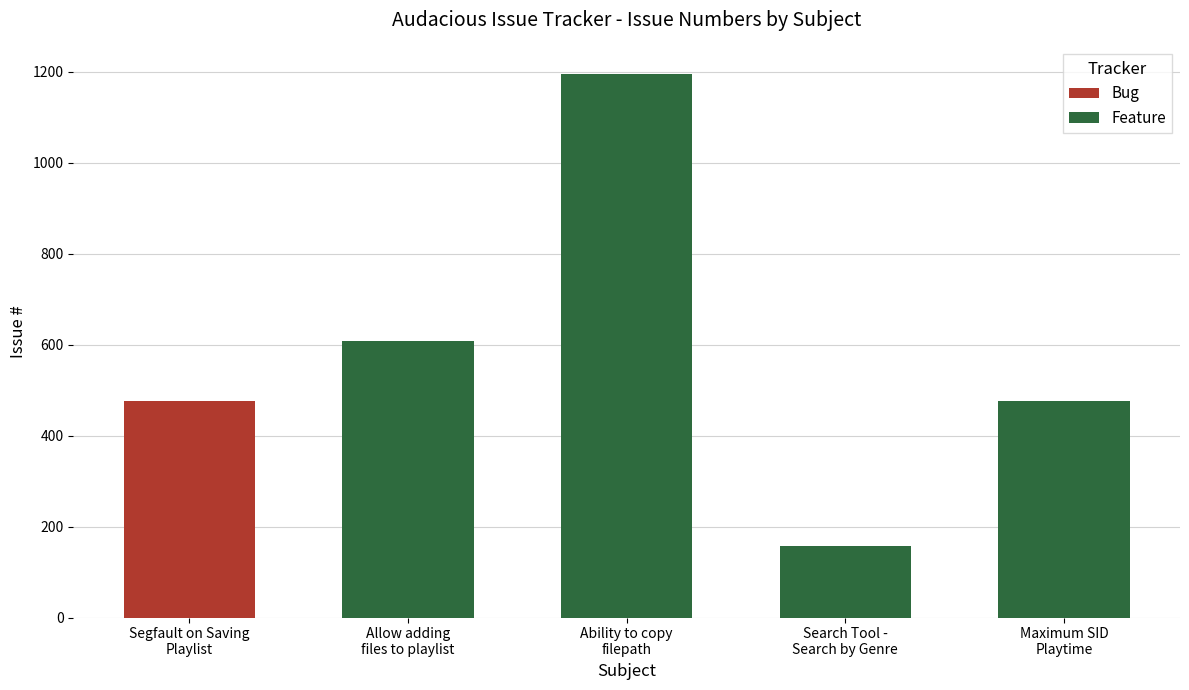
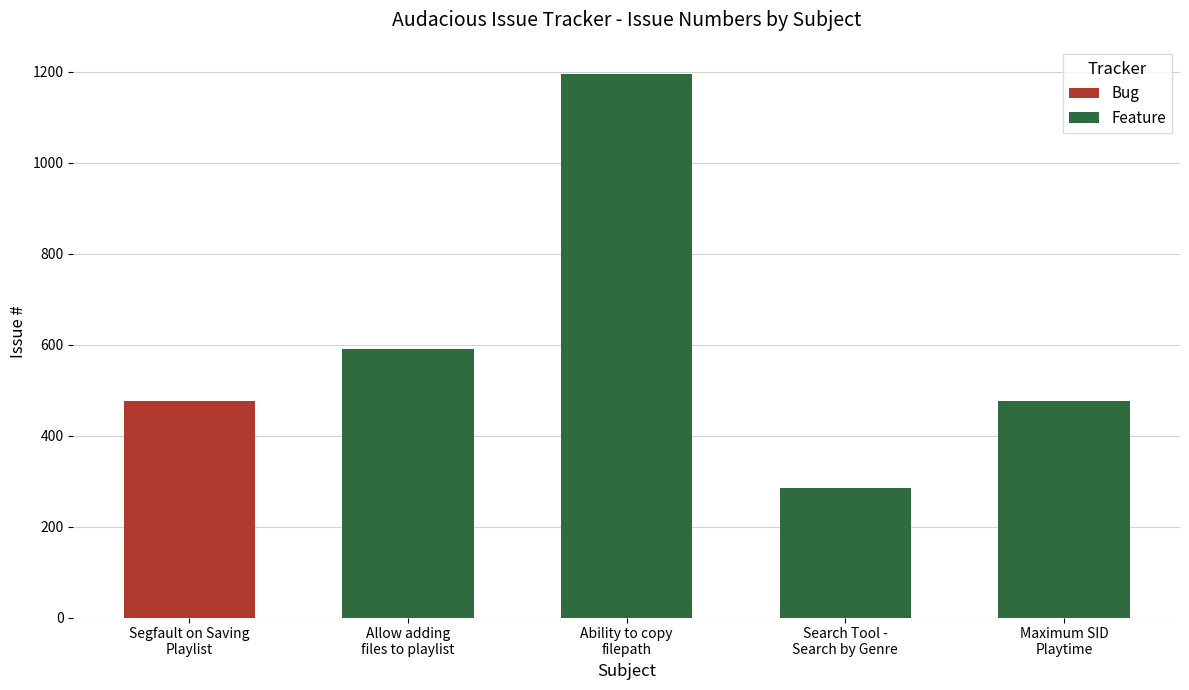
  {
    "Bug": {
      "Segfault on Saving Playlist": 480
    },
    "Feature": {
-     "Allow adding files to playlist": 610,
+     "Allow adding files to playlist": 590,
      "Ability to copy filepath": 1200,
-     "Search Tool - Search by Genre": 160,
+     "Search Tool - Search by Genre": 290,
      "Maximum SID Playtime": 480
    }
  }
